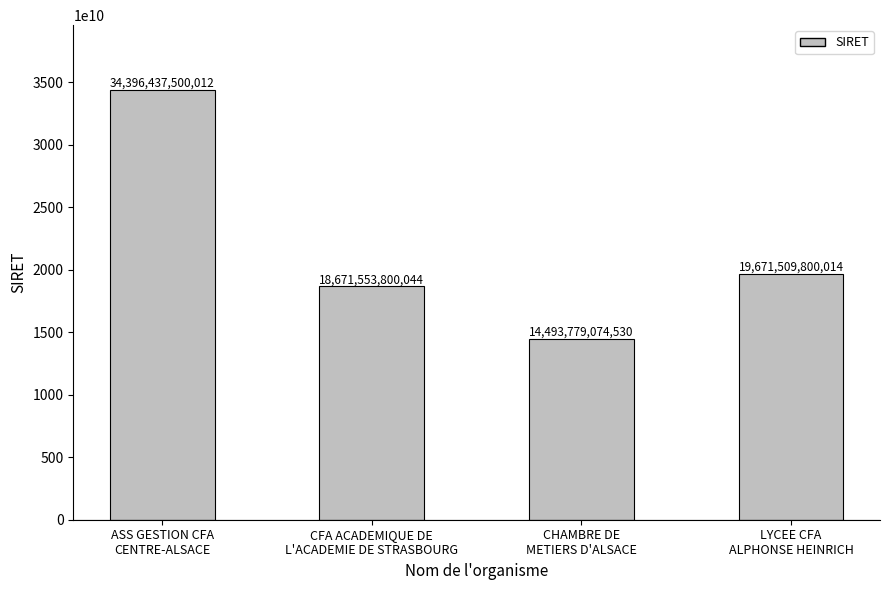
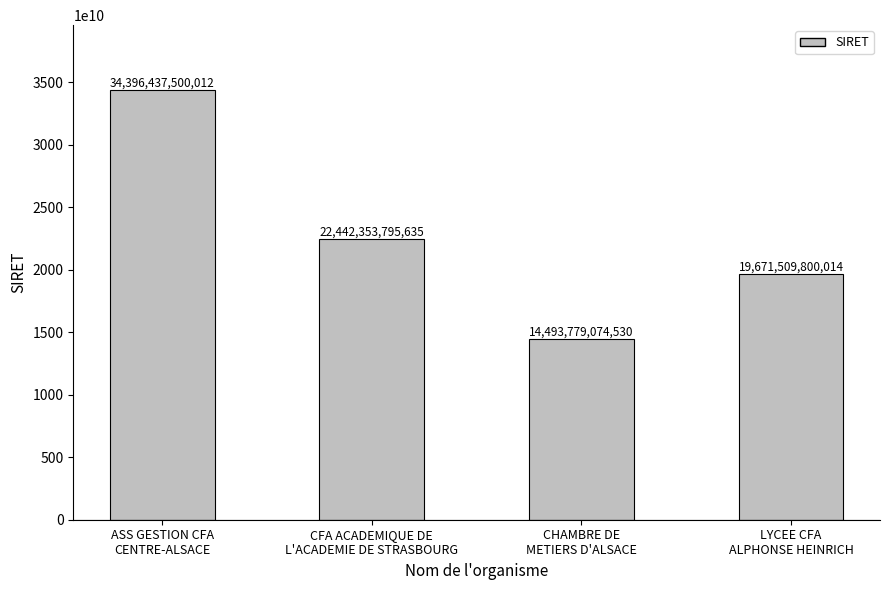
  {
    "ASS GESTION CFA CENTRE-ALSACE": "34,396,437,500,012",
-   "CFA ACADEMIQUE DE L'ACADEMIE DE STRASBOURG": "18,671,553,800,044",
+   "CFA ACADEMIQUE DE L'ACADEMIE DE STRASBOURG": "22,442,353,795,635",
    "CHAMBRE DE METIERS D'ALSACE": "14,493,779,074,530",
    "LYCEE CFA ALPHONSE HEINRICH": "19,671,509,800,014"
  }
